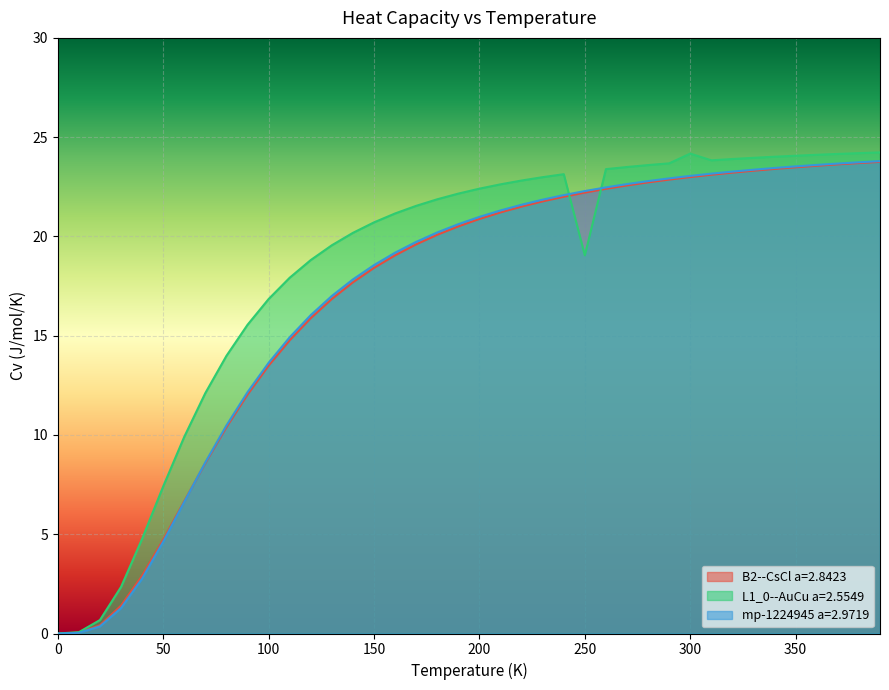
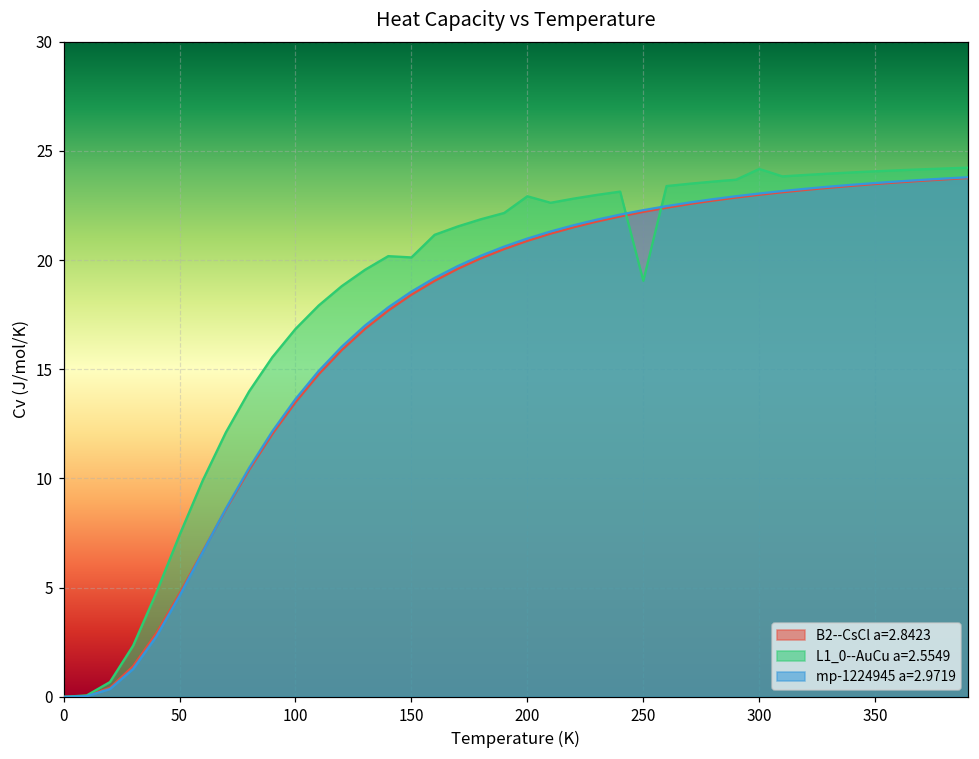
  {
    "B2--CsCl a=2.8423": {
      "100": 13.5,
      "150": 18.4
    },
    "L1_0--AuCu a=2.5549": {
      "50": 7.4,
      "100": 16.8,
-     "150": 20.7,
-     "200": 22.4,
+     "150": 20.1,
+     "200": 22.9,
      "250": 19.0,
      "300": 24.2,
      "350": 24.1
    },
    "mp-1224945 a=2.9719": {
      "100": 13.6,
      "150": 18.6
    }
  }
